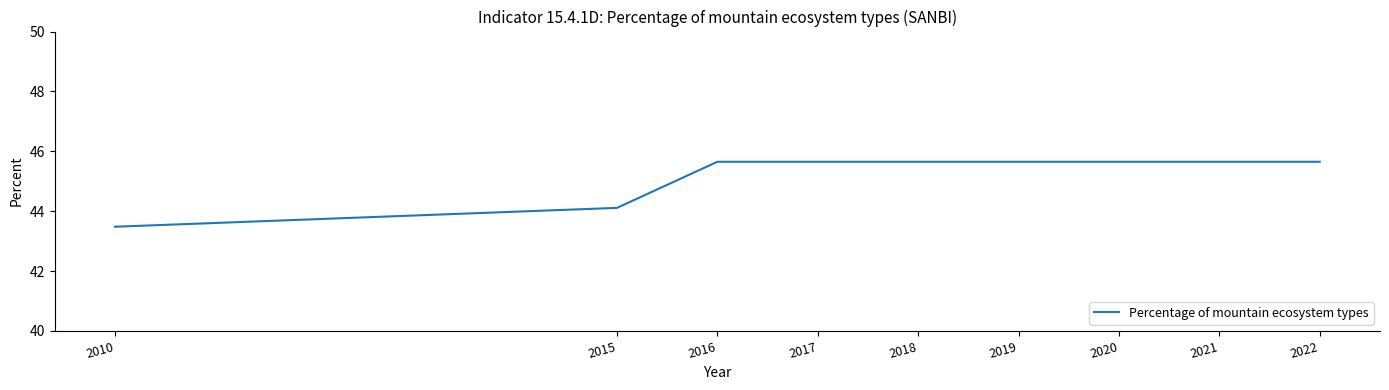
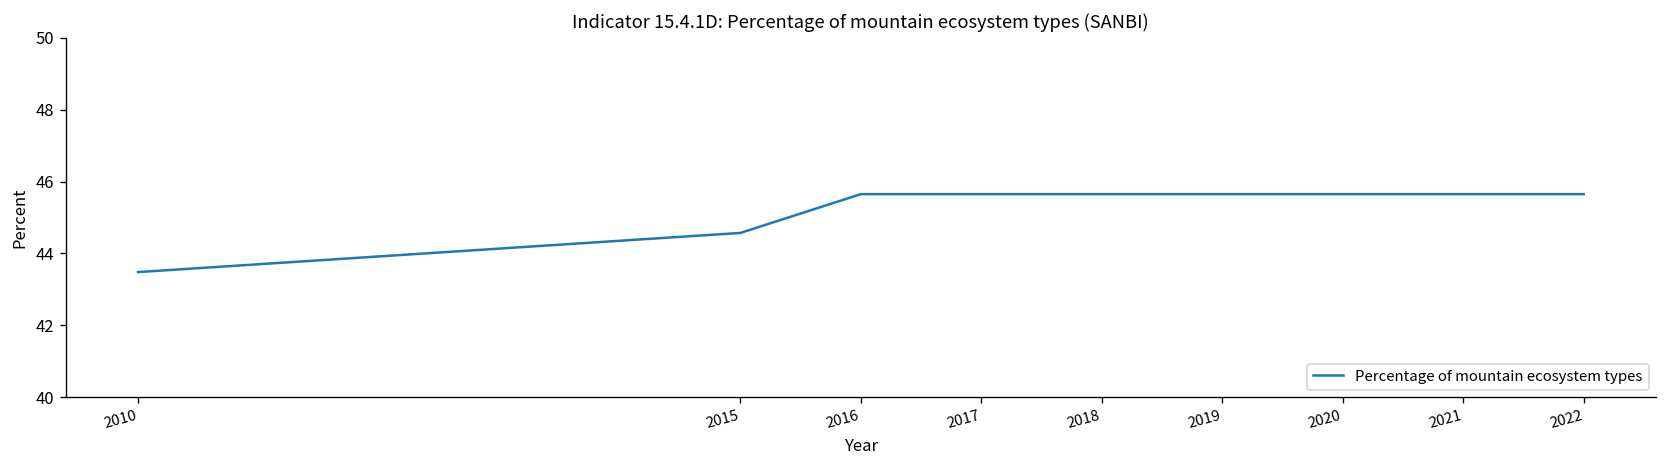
  {
    "2010": 43.5,
-   "2015": 44.1,
+   "2015": 44.6,
    "2016": 45.7,
    "2017": 45.7,
    "2018": 45.7,
    "2019": 45.7,
    "2020": 45.7,
    "2021": 45.7,
    "2022": 45.7
  }
